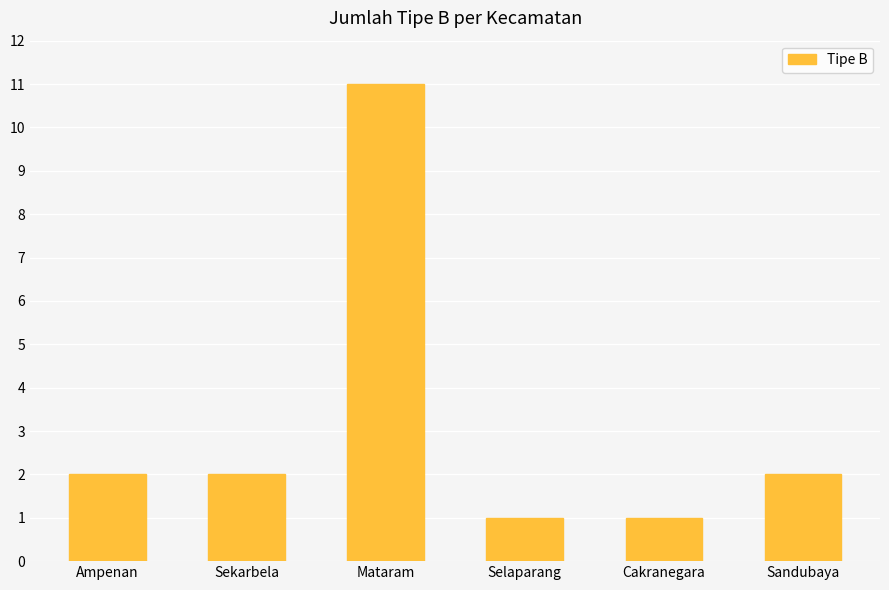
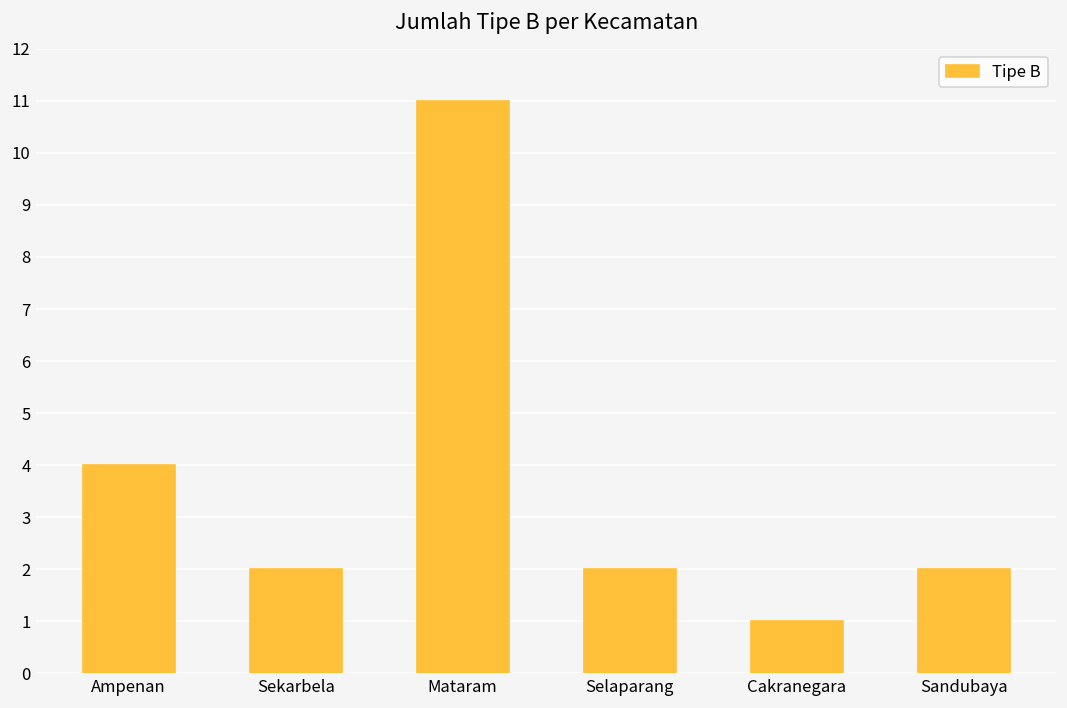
  {
-   "Ampenan": 2,
+   "Ampenan": 4,
    "Sekarbela": 2,
    "Mataram": 11,
-   "Selaparang": 1,
+   "Selaparang": 2,
    "Cakranegara": 1,
    "Sandubaya": 2
  }
